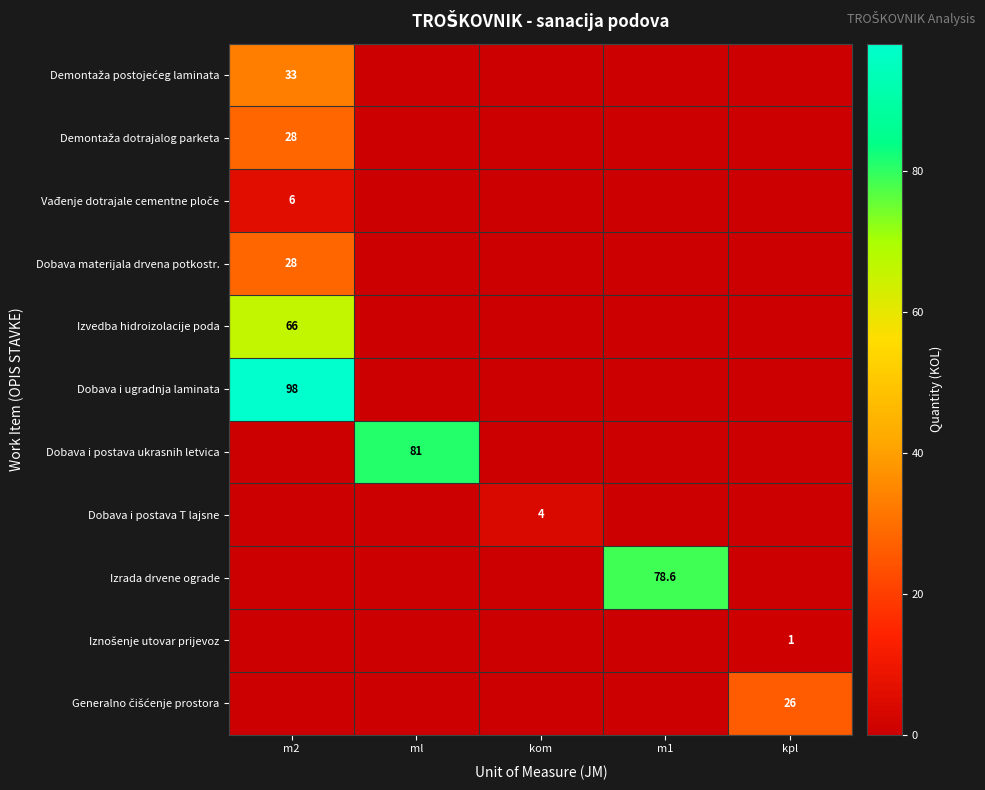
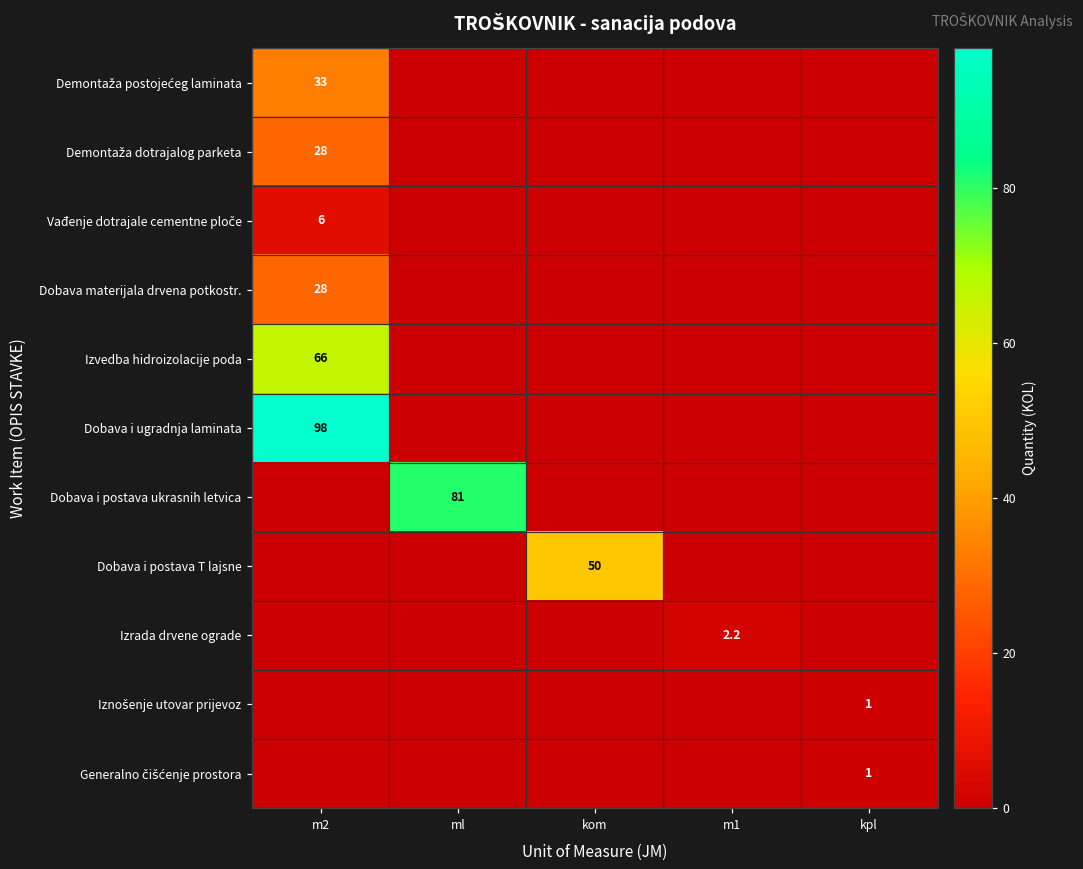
  {
    "Demontaža postojećeg laminata": {
      "m2": 33
    },
    "Demontaža dotrajalog parketa": {
      "m2": 28
    },
    "Vađenje dotrajale cementne ploče": {
      "m2": 6
    },
    "Dobava materijala drvena potkostr.": {
      "m2": 28
    },
    "Izvedba hidroizolacije poda": {
      "m2": 66
    },
    "Dobava i ugradnja laminata": {
      "m2": 98
    },
    "Dobava i postava ukrasnih letvica": {
      "ml": 81
    },
    "Dobava i postava T lajsne": {
-     "kom": 4
+     "kom": 50
    },
    "Izrada drvene ograde": {
-     "m1": 78.6
+     "m1": 2.2
    },
    "Iznošenje utovar prijevoz": {
      "kpl": 1
    },
    "Generalno čišćenje prostora": {
-     "kpl": 26
+     "kpl": 1
    }
  }
